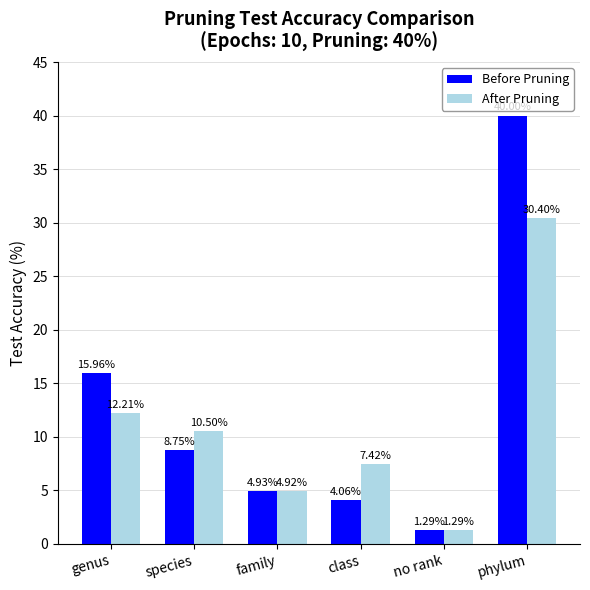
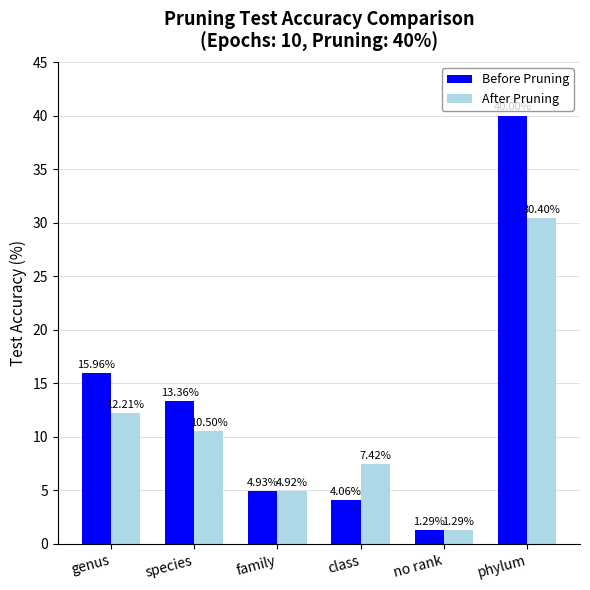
  {
    "Before Pruning": {
      "genus": "15.96%",
-     "species": "8.75%",
+     "species": "13.36%",
      "family": "4.93%",
      "class": "4.06%",
      "no rank": "1.29%"
    },
    "After Pruning": {
      "genus": "12.21%",
      "species": "10.50%",
      "family": "4.92%",
      "class": "7.42%",
      "no rank": "1.29%",
      "phylum": "30.40%"
    }
  }
